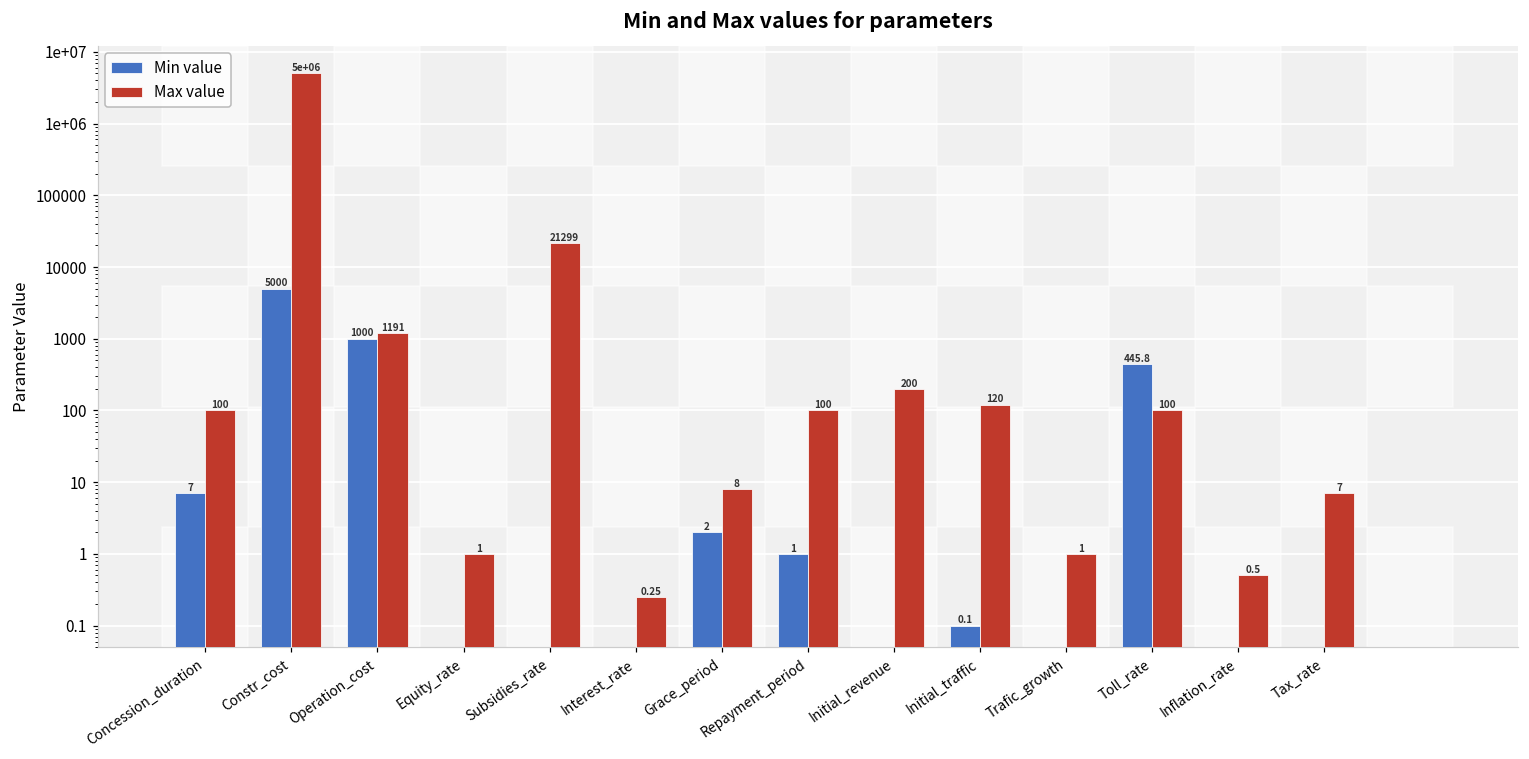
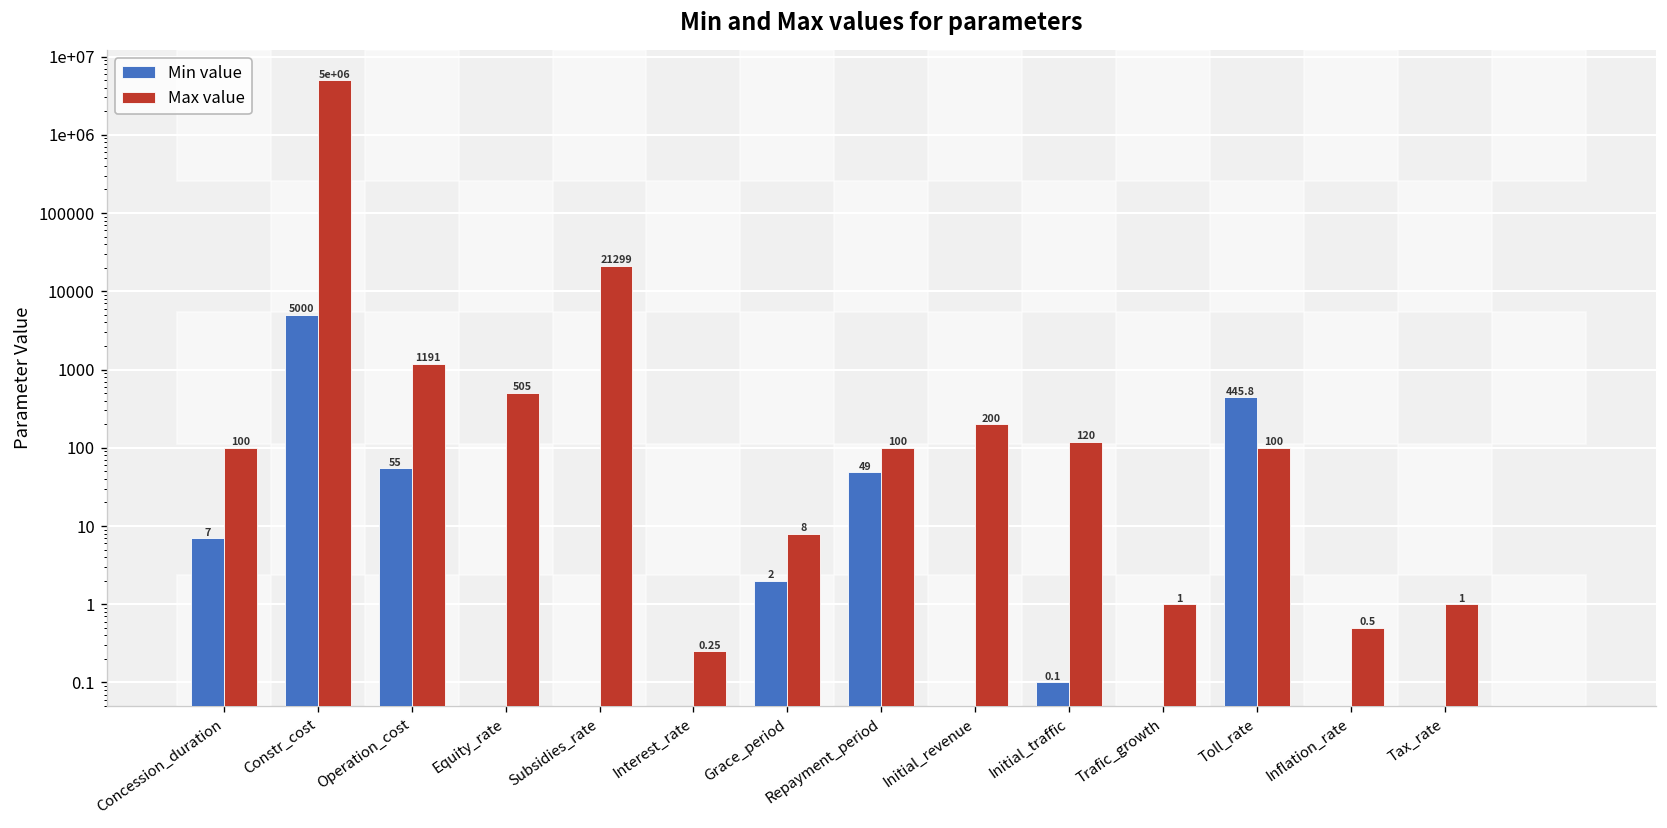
  {
    "Min value": {
      "Concession_duration": "7",
      "Constr_cost": "5000",
-     "Operation_cost": "1000",
+     "Operation_cost": "55",
      "Grace_period": "2",
-     "Repayment_period": "1",
+     "Repayment_period": "49",
      "Initial_traffic": "0.1",
      "Toll_rate": "445.8"
    },
    "Max value": {
      "Concession_duration": "100",
      "Constr_cost": "5e+06",
      "Operation_cost": "1191",
-     "Equity_rate": "1",
+     "Equity_rate": "505",
      "Subsidies_rate": "21299",
      "Interest_rate": "0.25",
      "Grace_period": "8",
      "Repayment_period": "100",
      "Initial_revenue": "200",
      "Initial_traffic": "120",
      "Trafic_growth": "1",
      "Toll_rate": "100",
      "Inflation_rate": "0.5",
-     "Tax_rate": "7"
+     "Tax_rate": "1"
    }
  }
